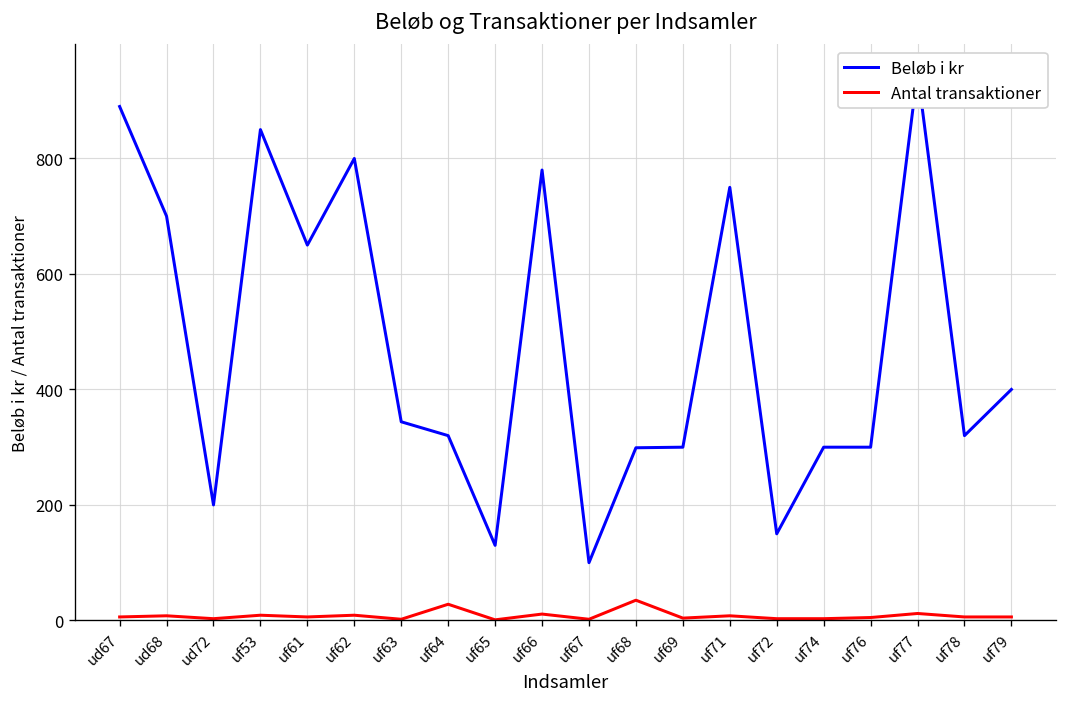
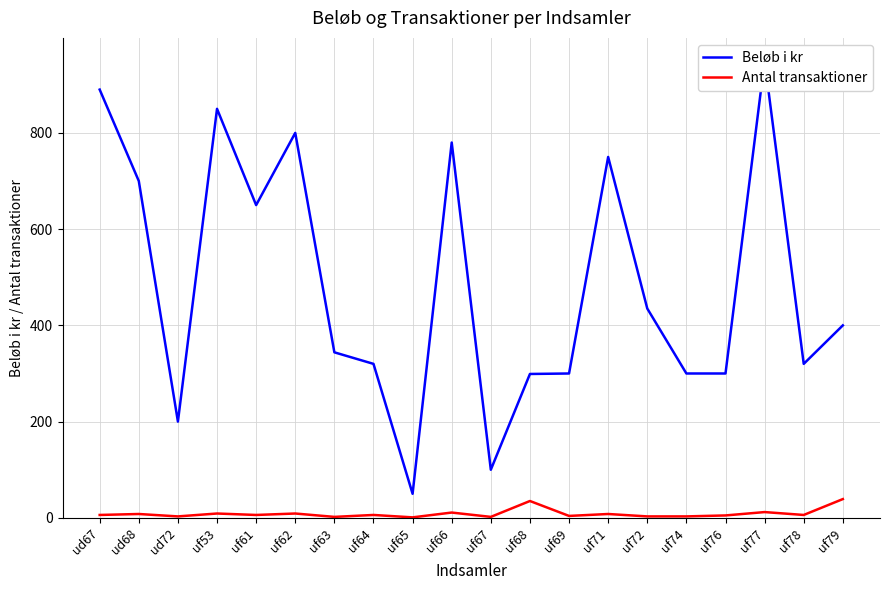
  {
    "Beløb i kr": {
      "ud67": 890,
      "ud68": 700,
      "ud72": 200,
      "uf53": 850,
      "uf61": 650,
      "uf62": 800,
      "uf63": 340,
      "uf64": 320,
-     "uf65": 130,
+     "uf65": 50,
      "uf66": 780,
      "uf67": 100,
      "uf68": 300,
      "uf69": 300,
      "uf71": 750,
-     "uf72": 150,
+     "uf72": 440,
      "uf74": 300,
      "uf76": 300,
      "uf78": 320,
      "uf79": 400
    },
    "Antal transaktioner": {
      "ud67": 10,
      "ud68": 10,
      "ud72": 0,
      "uf53": 10,
      "uf61": 10,
      "uf62": 10,
      "uf63": 0,
-     "uf64": 30,
+     "uf64": 10,
      "uf65": 0,
      "uf66": 10,
      "uf67": 0,
      "uf68": 40,
      "uf69": 0,
      "uf71": 10,
      "uf72": 0,
      "uf74": 0,
      "uf76": 10,
      "uf77": 10,
      "uf78": 10,
-     "uf79": 10
+     "uf79": 40
    }
  }
